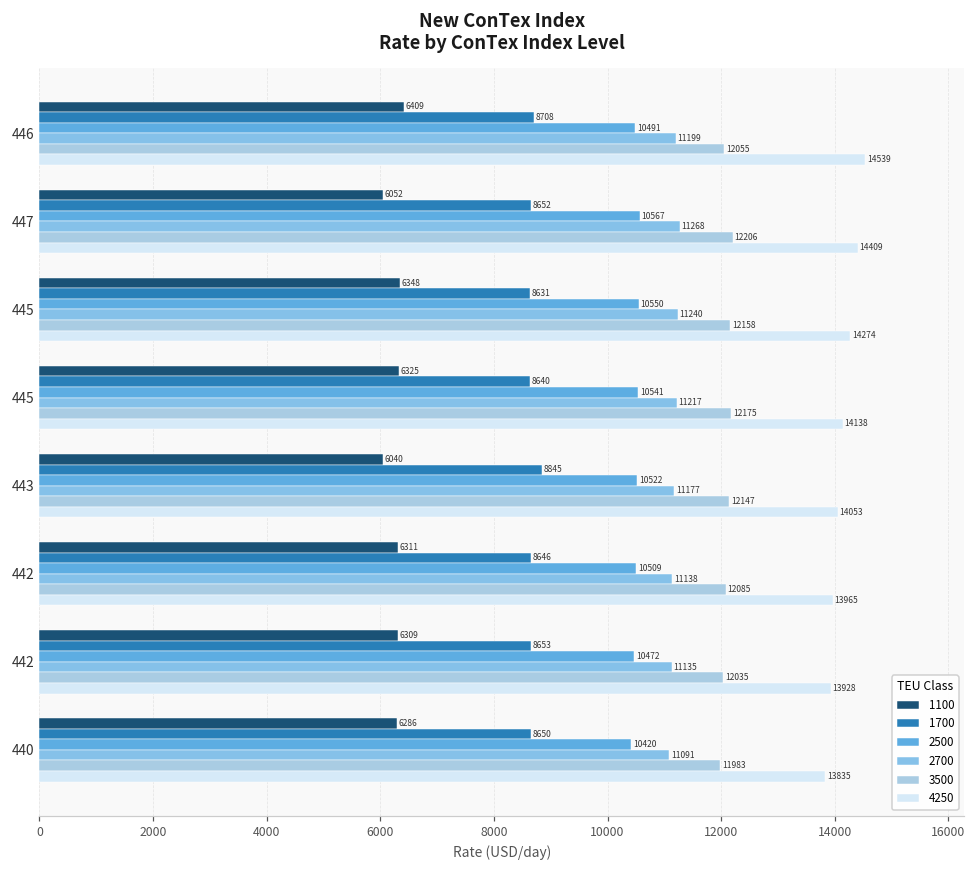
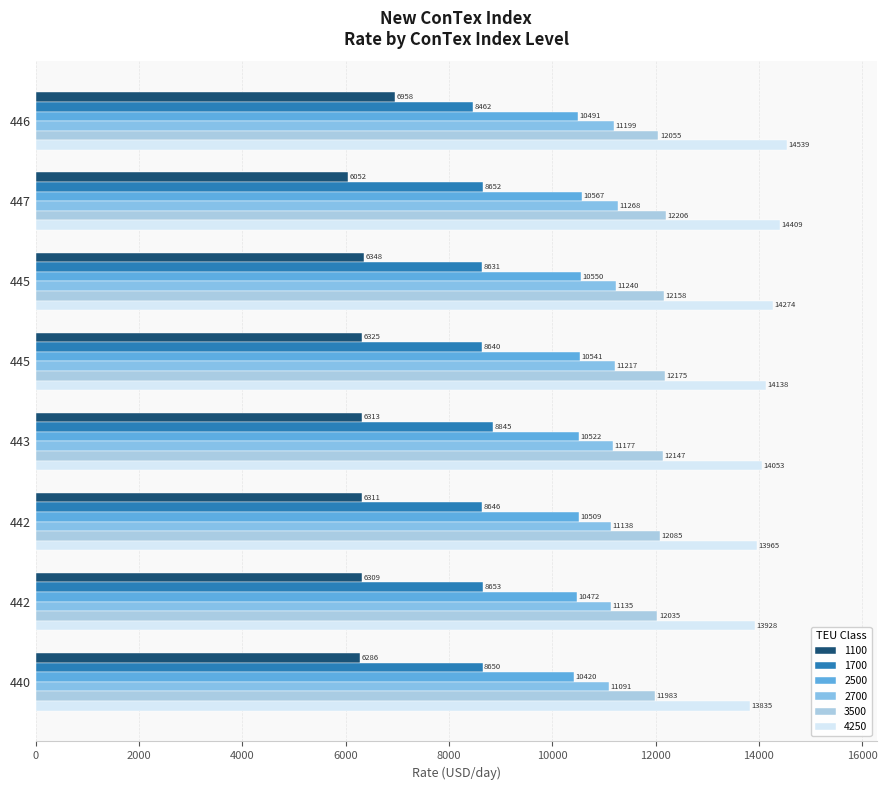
  {
    "1100": {
-     "446": 6409,
+     "446": 6958,
      "447": 6052,
-     "443": 6040,
+     "443": 6313,
      "440": 6286
    },
    "1700": {
-     "446": 8708,
+     "446": 8462,
      "447": 8652,
      "443": 8845,
      "440": 8650
    }
  }
